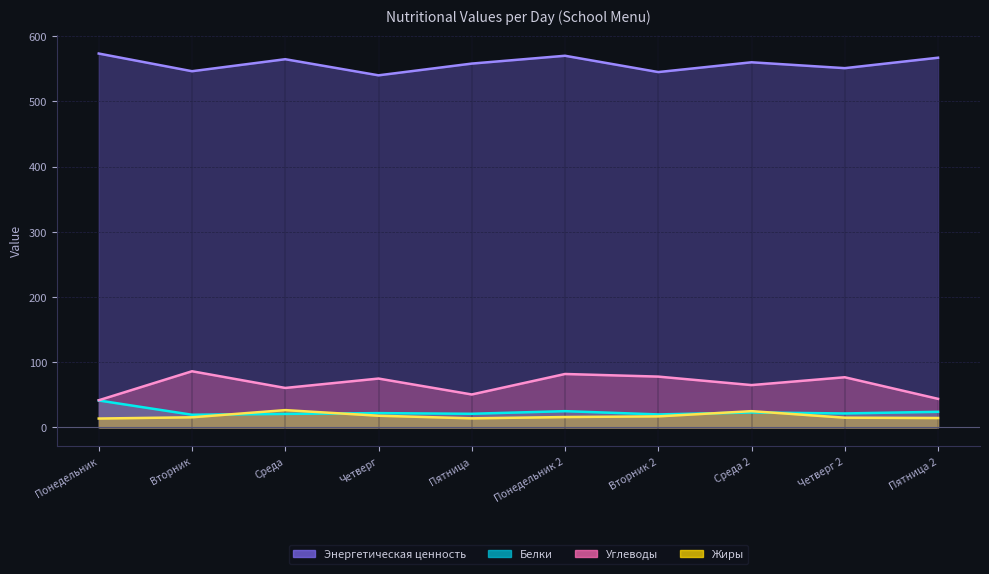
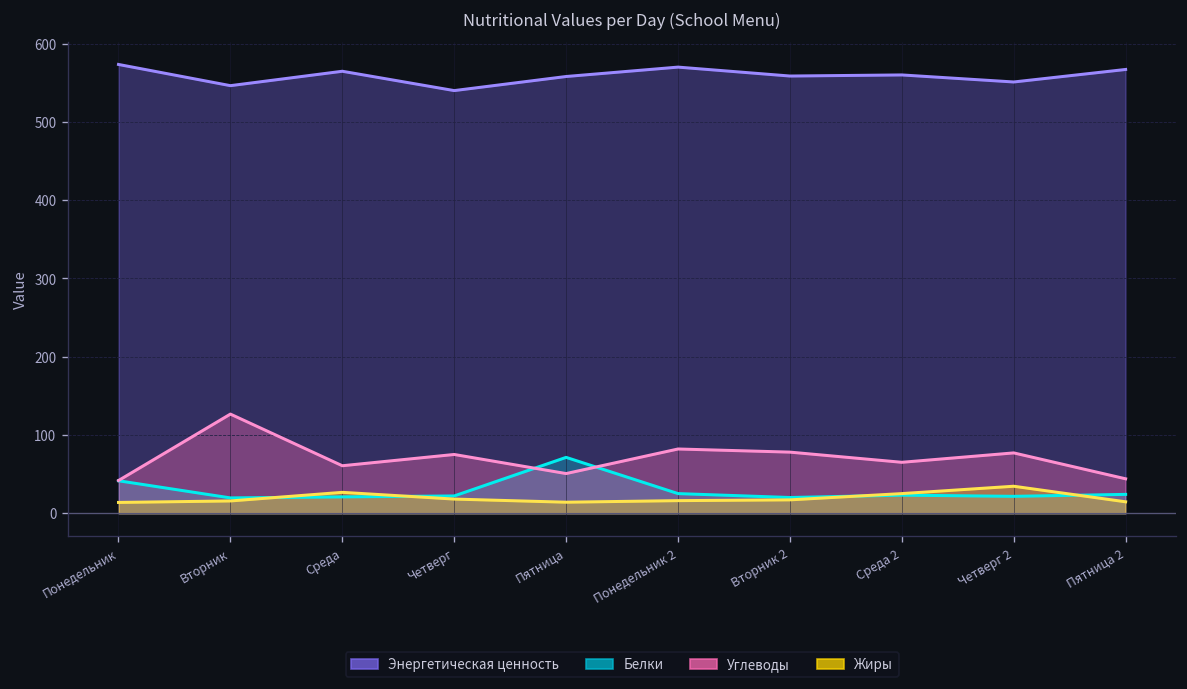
  {
    "Энергетическая ценность": {
      "Понедельник": 570,
      "Вторник": 550,
      "Среда": 560,
      "Четверг": 540,
      "Пятница": 560,
      "Понедельник 2": 570,
-     "Вторник 2": 550,
+     "Вторник 2": 560,
      "Среда 2": 560,
      "Четверг 2": 550,
      "Пятница 2": 570
    },
    "Белки": {
      "Вторник": 20,
      "Среда": 20,
      "Четверг": 20,
-     "Пятница": 20,
+     "Пятница": 70,
      "Понедельник 2": 30,
      "Четверг 2": 20,
      "Пятница 2": 20
    },
    "Углеводы": {
-     "Вторник": 90,
+     "Вторник": 130,
      "Среда": 60,
      "Четверг": 80,
      "Пятница": 50,
      "Понедельник 2": 80,
      "Вторник 2": 80,
      "Среда 2": 70,
      "Четверг 2": 80,
      "Пятница 2": 40
    },
    "Жиры": {
      "Понедельник": 10,
      "Вторник": 20,
      "Среда": 30,
      "Четверг": 20,
      "Пятница": 10,
      "Понедельник 2": 20,
-     "Четверг 2": 20,
+     "Четверг 2": 30,
      "Пятница 2": 10
    }
  }
